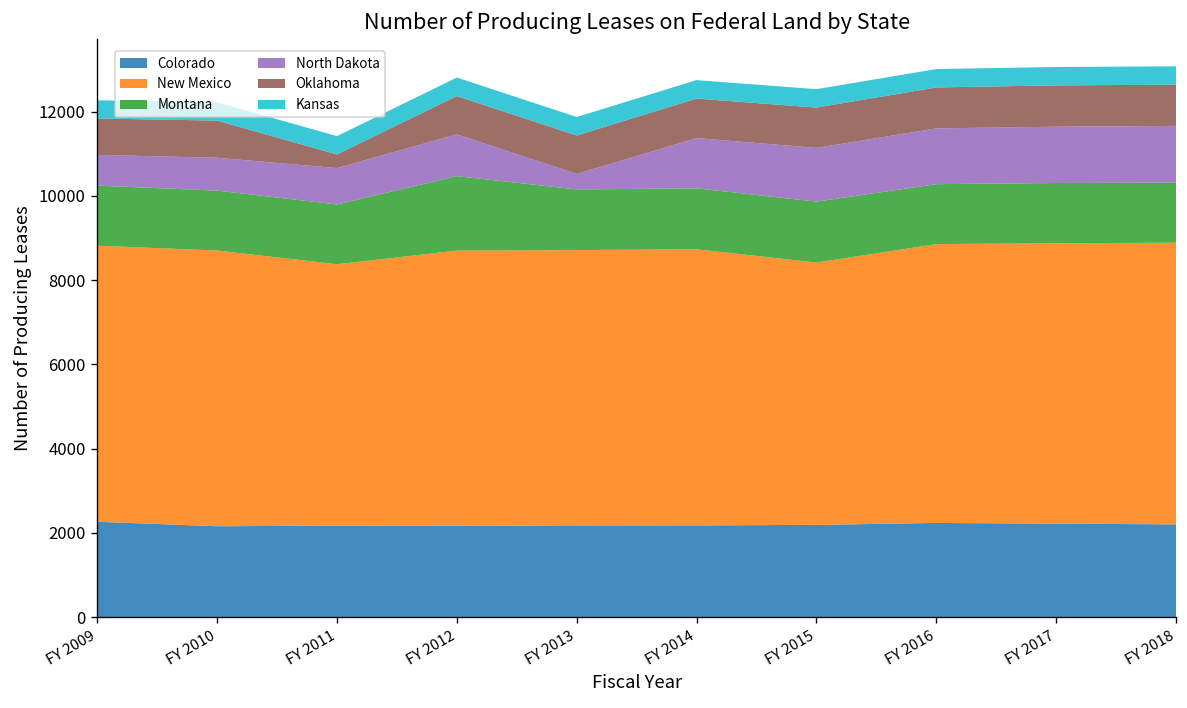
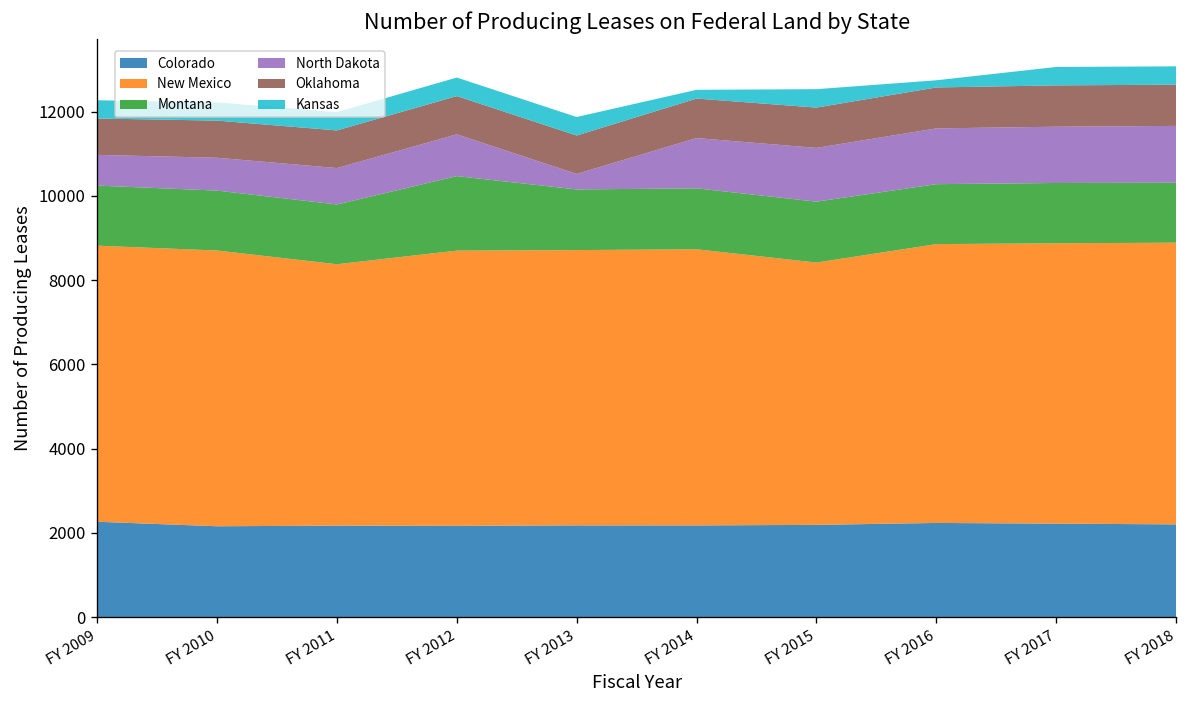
  {
    "Colorado": {
      "FY 2009": 2300,
      "FY 2010": 2200,
      "FY 2011": 2200,
      "FY 2012": 2200,
      "FY 2013": 2200,
      "FY 2014": 2200,
      "FY 2015": 2200,
      "FY 2016": 2200,
      "FY 2017": 2200,
      "FY 2018": 2200
    },
    "New Mexico": {
      "FY 2009": 6600,
      "FY 2010": 6500,
      "FY 2011": 6200,
      "FY 2012": 6500,
      "FY 2013": 6500,
      "FY 2014": 6600,
      "FY 2015": 6200,
      "FY 2016": 6600,
      "FY 2017": 6700,
      "FY 2018": 6700
    },
    "Montana": {
      "FY 2009": 1400,
      "FY 2010": 1400,
      "FY 2011": 1400,
      "FY 2012": 1800,
      "FY 2013": 1400,
      "FY 2014": 1400,
      "FY 2015": 1400,
      "FY 2016": 1400,
      "FY 2017": 1400,
      "FY 2018": 1400
    },
    "North Dakota": {
      "FY 2009": 700,
      "FY 2010": 800,
      "FY 2011": 900,
      "FY 2012": 1000,
      "FY 2013": 400,
      "FY 2014": 1200,
      "FY 2015": 1300,
      "FY 2016": 1300,
      "FY 2017": 1300,
      "FY 2018": 1300
    },
    "Oklahoma": {
      "FY 2009": 900,
      "FY 2010": 900,
-     "FY 2011": 300,
+     "FY 2011": 900,
      "FY 2012": 900,
      "FY 2013": 900,
      "FY 2014": 900,
      "FY 2015": 1000,
      "FY 2016": 1000,
      "FY 2017": 1000,
      "FY 2018": 1000
    },
    "Kansas": {
      "FY 2009": 400,
      "FY 2011": 400,
      "FY 2012": 400,
      "FY 2013": 400,
-     "FY 2014": 400,
+     "FY 2014": 200,
      "FY 2015": 400,
-     "FY 2016": 400,
+     "FY 2016": 200,
      "FY 2017": 400,
      "FY 2018": 400
    }
  }
